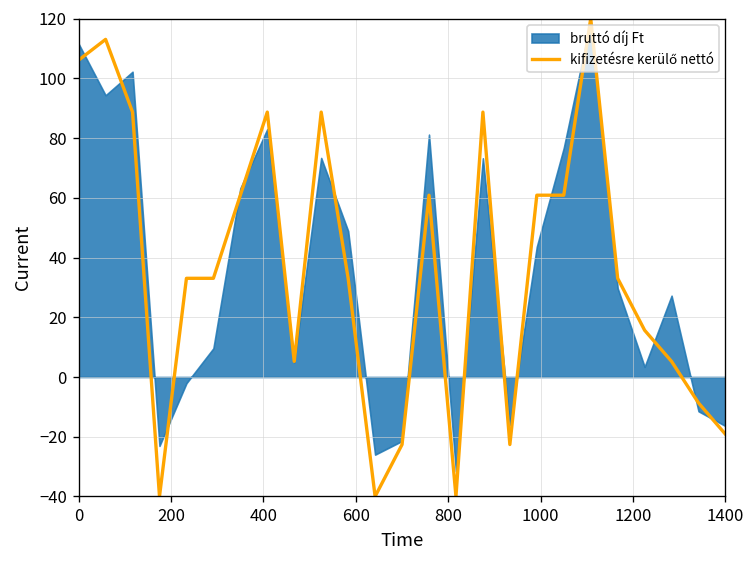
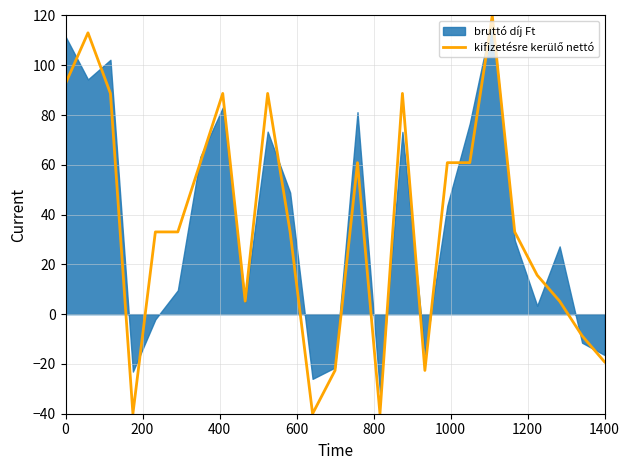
  {
    "kifizetésre kerülő nettó": {
-     "0": 106,
+     "0": 93,
      "1400": -19
    },
    "bruttó díj Ft": {
      "0": 112
    }
  }
